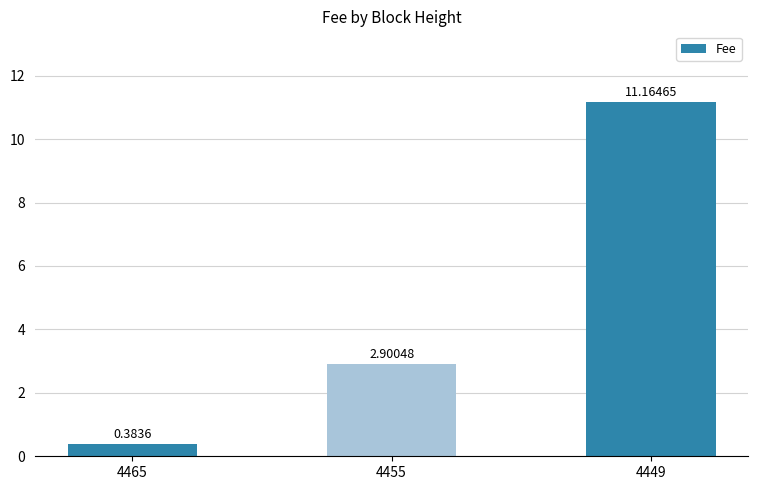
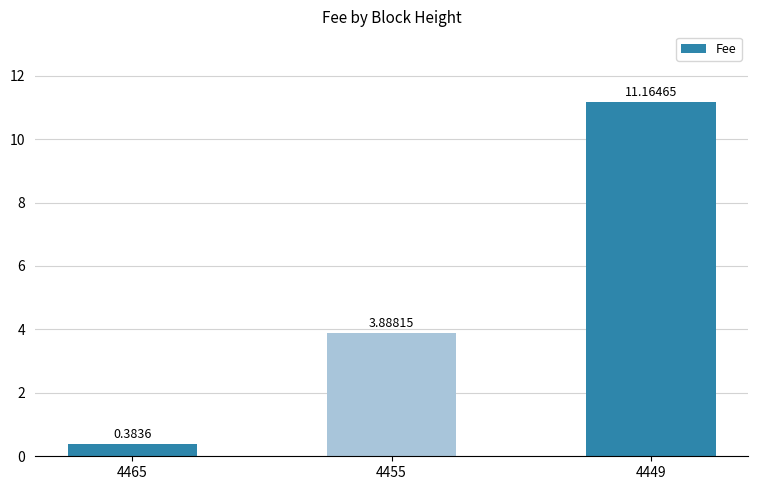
  {
    "4465": 0.3836,
-   "4455": 2.90048,
+   "4455": 3.88815,
    "4449": 11.16465
  }
